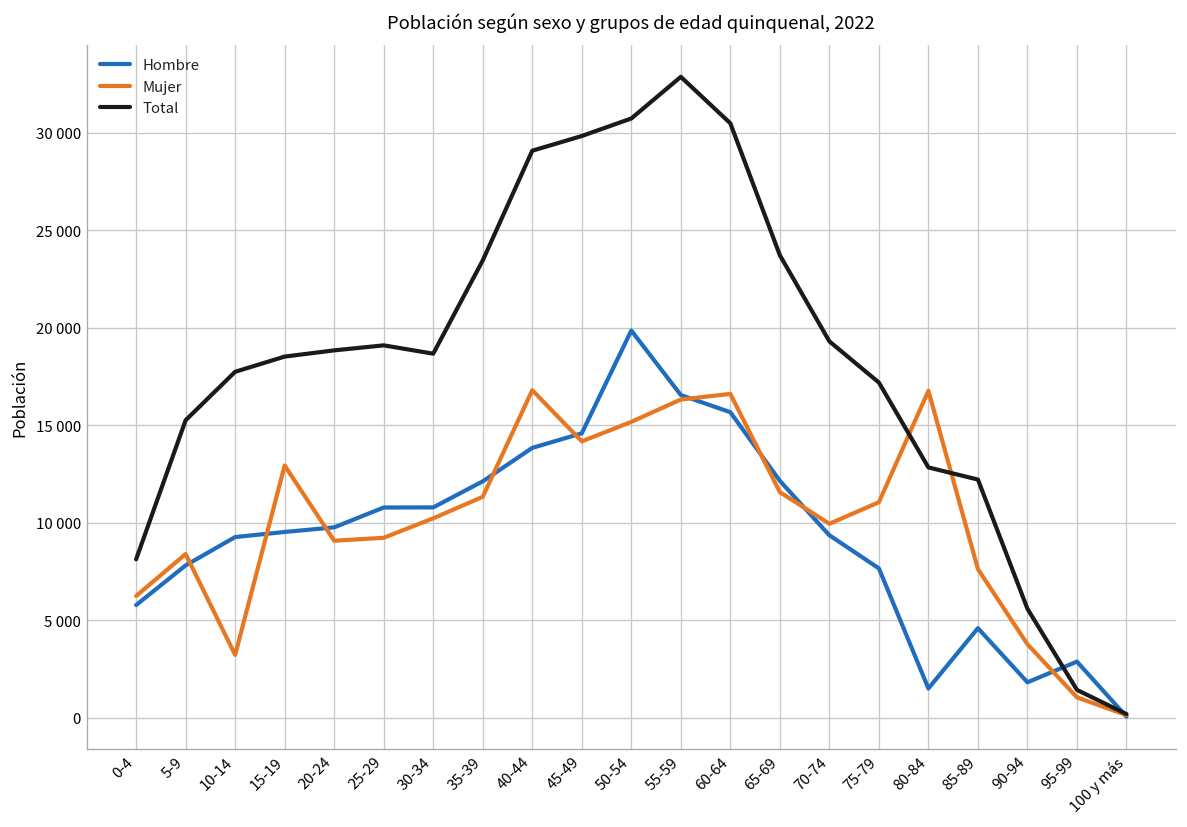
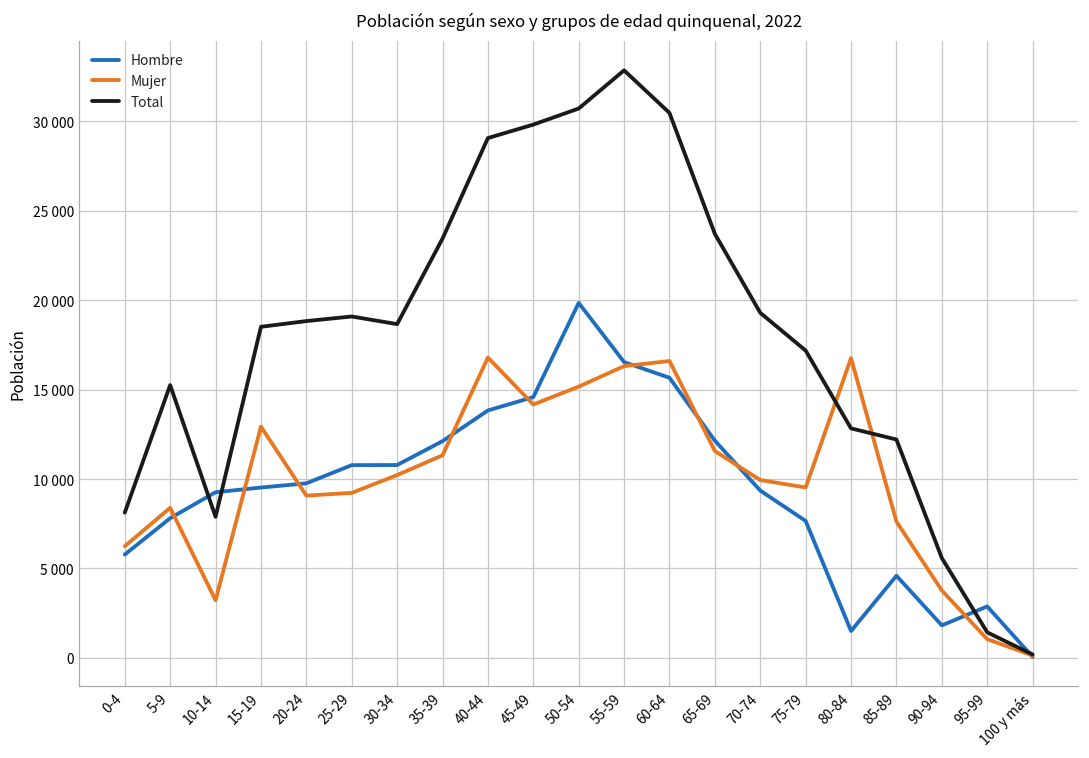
  {
    "Hombre": {
      "0-4": 5800,
      "5-9": 7800,
      "10-14": 9300,
      "15-19": 9500,
      "20-24": 9800,
      "25-29": 10800,
      "30-34": 10800,
      "35-39": 12100,
      "40-44": 13800,
      "45-49": 14600,
      "50-54": 19800,
      "55-59": 16500,
      "60-64": 15700,
      "65-69": 12100,
      "70-74": 9400,
      "75-79": 7700,
      "80-84": 1500,
      "85-89": 4600,
      "90-94": 1800,
      "95-99": 2900
    },
    "Mujer": {
      "0-4": 6200,
      "5-9": 8400,
      "10-14": 3200,
      "15-19": 12900,
      "20-24": 9100,
      "25-29": 9200,
      "30-34": 10200,
      "35-39": 11300,
      "40-44": 16800,
      "45-49": 14200,
      "50-54": 15200,
      "55-59": 16300,
      "60-64": 16600,
      "65-69": 11600,
      "70-74": 9900,
-     "75-79": 11000,
+     "75-79": 9500,
      "80-84": 16800,
      "85-89": 7600,
      "90-94": 3800,
      "95-99": 1000
    },
    "Total": {
      "0-4": 8100,
      "5-9": 15300,
-     "10-14": 17700,
+     "10-14": 7900,
      "15-19": 18500,
      "20-24": 18800,
      "25-29": 19100,
      "30-34": 18700,
      "35-39": 23400,
      "40-44": 29100,
      "45-49": 29800,
      "50-54": 30700,
      "55-59": 32900,
      "60-64": 30500,
      "65-69": 23700,
      "70-74": 19300,
      "75-79": 17200,
      "80-84": 12800,
      "85-89": 12200,
      "90-94": 5600,
      "95-99": 1400
    }
  }
